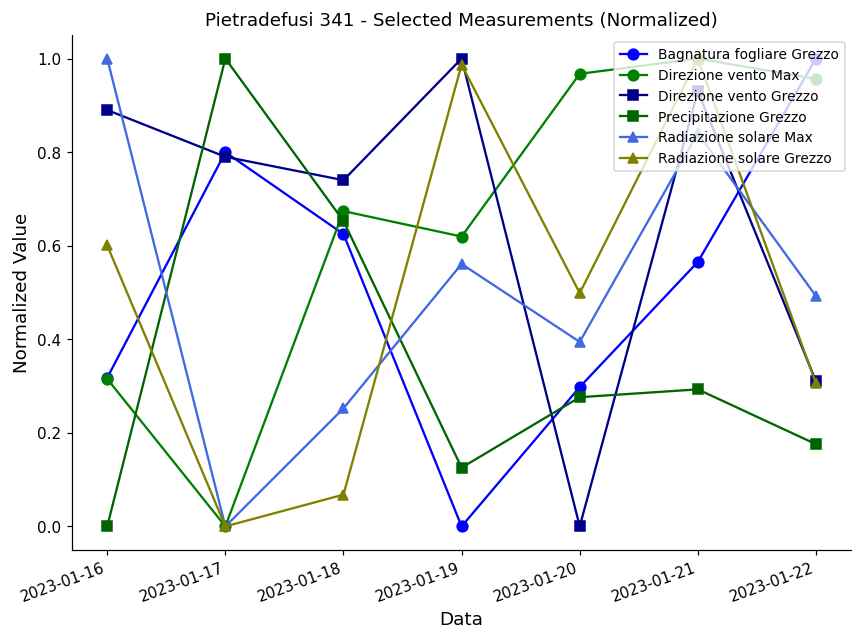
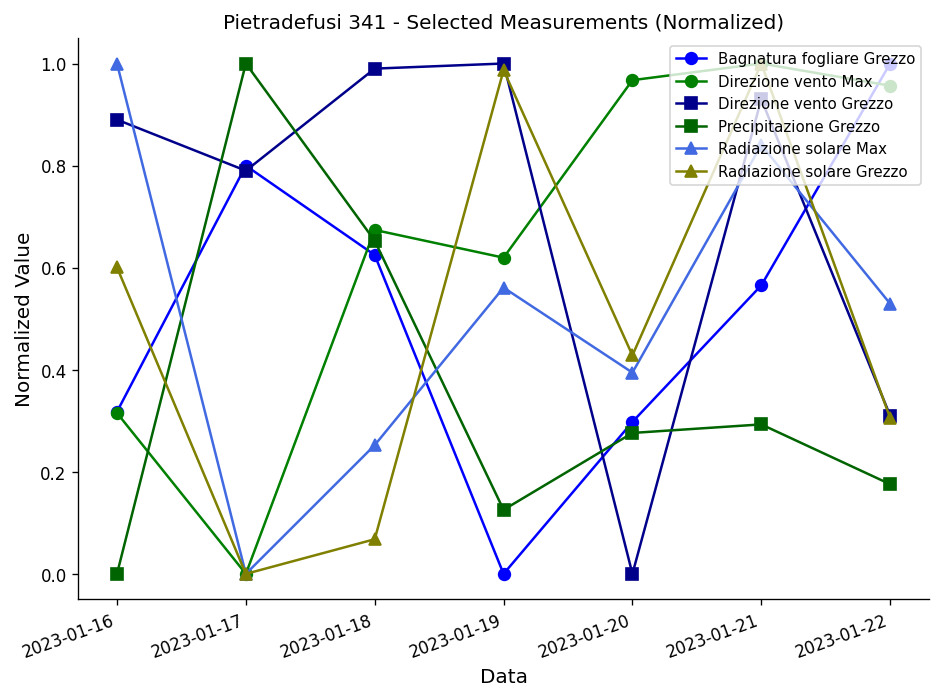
  {
    "Bagnatura fogliare Grezzo": {
      "2023-01-17": 0.80,
      "2023-01-18": 0.62,
      "2023-01-19": 0.00,
      "2023-01-20": 0.30,
      "2023-01-21": 0.57
    },
    "Direzione vento Grezzo": {
      "2023-01-16": 0.89,
      "2023-01-17": 0.79,
-     "2023-01-18": 0.74,
+     "2023-01-18": 0.99,
      "2023-01-19": 1.00,
      "2023-01-20": 0.00
    },
    "Radiazione solare Max": {
      "2023-01-16": 1.00,
      "2023-01-18": 0.25,
      "2023-01-19": 0.56,
      "2023-01-20": 0.39,
-     "2023-01-22": 0.49
+     "2023-01-22": 0.53
    },
    "Radiazione solare Grezzo": {
      "2023-01-16": 0.60,
      "2023-01-18": 0.07,
      "2023-01-19": 0.99,
-     "2023-01-20": 0.50
+     "2023-01-20": 0.43
    }
  }
